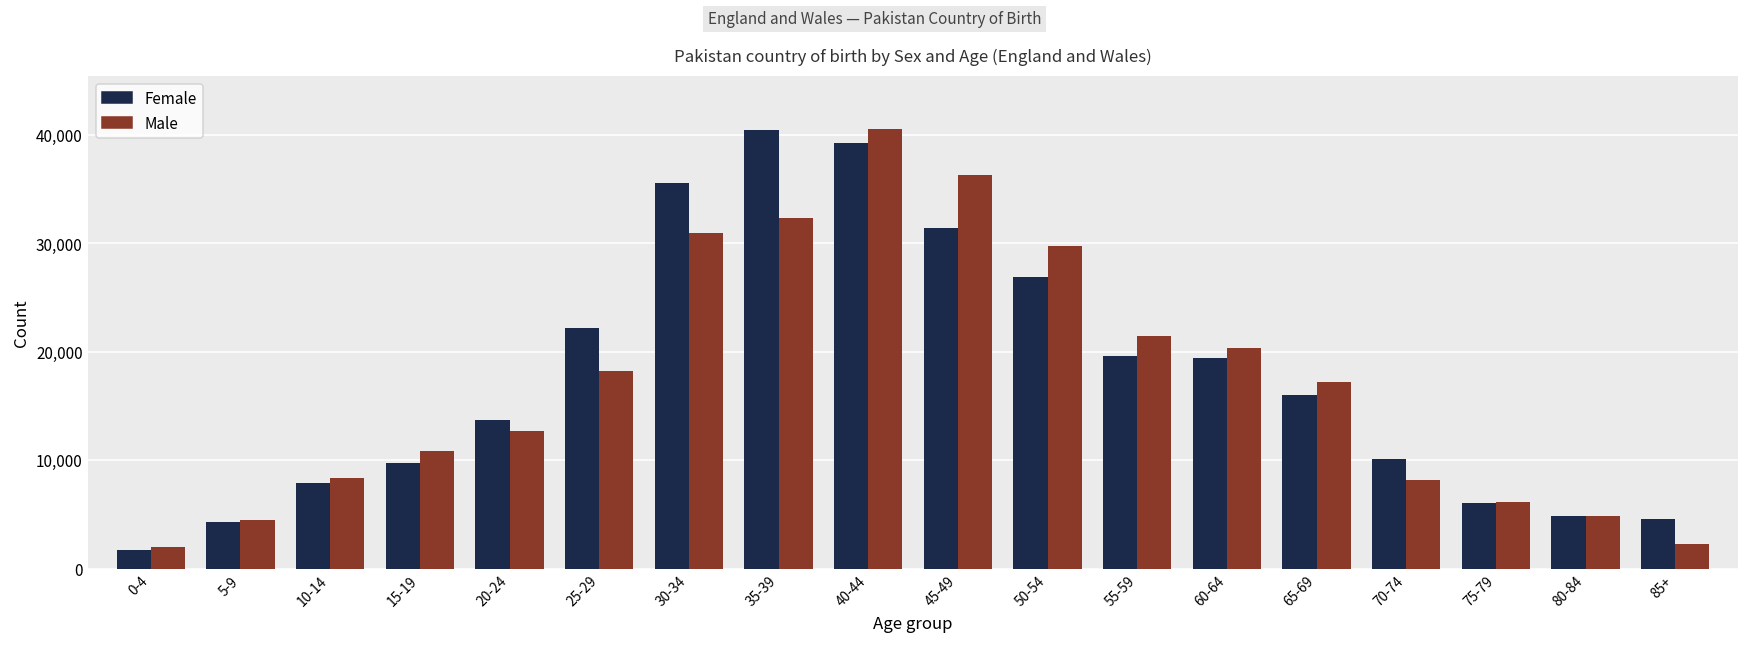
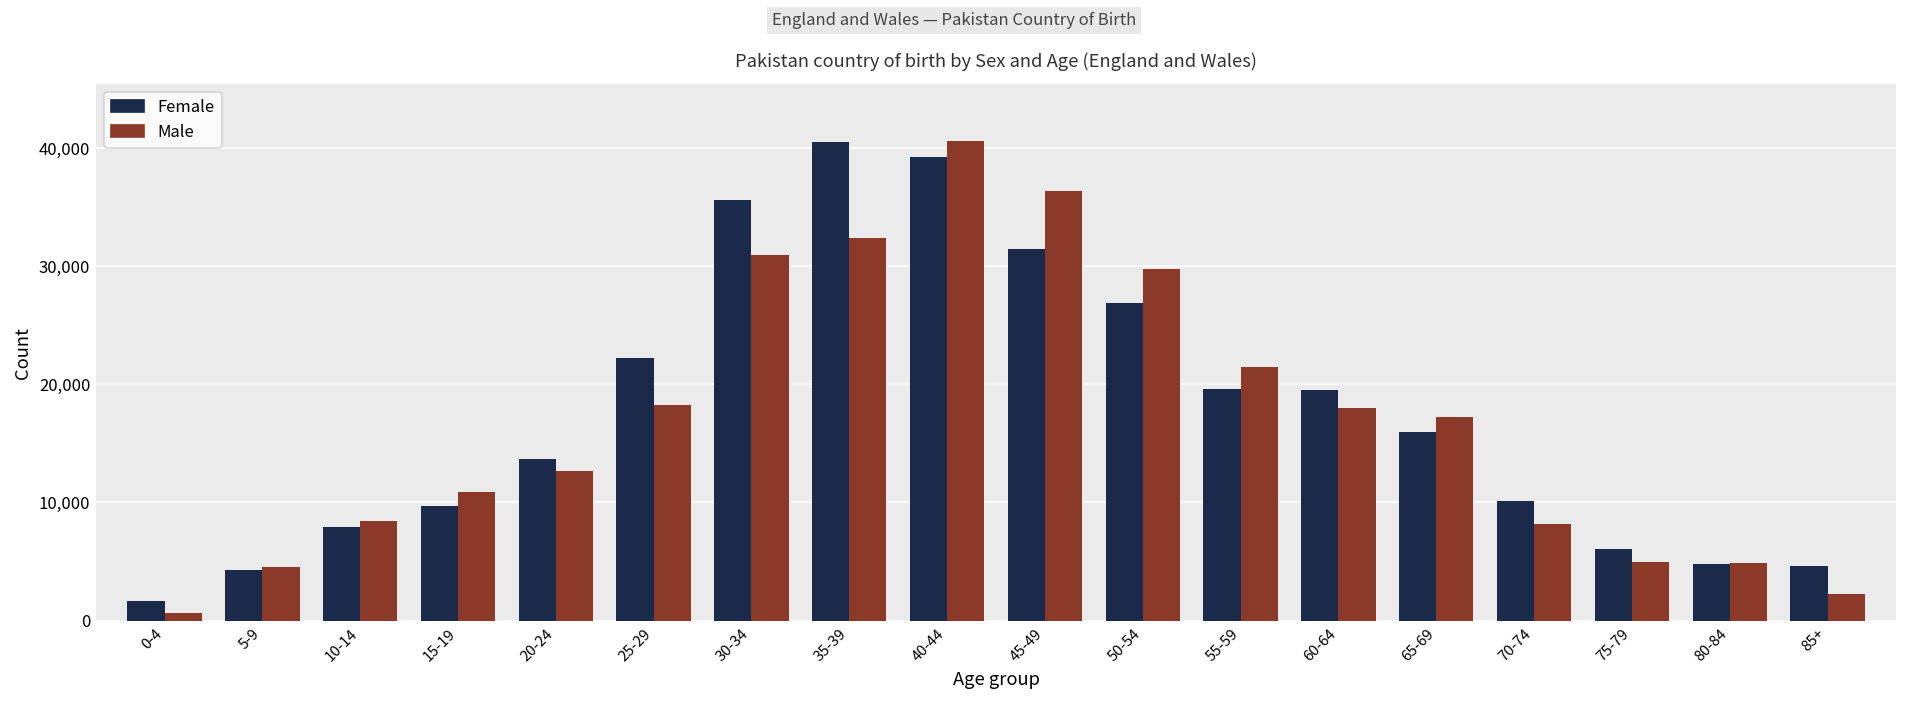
  {
    "Female": {
      "0-4": "2,000",
      "5-9": "4,000",
      "10-14": "8,000",
      "15-19": "10,000",
      "20-24": "14,000",
      "25-29": "22,000",
      "30-34": "36,000",
      "35-39": "41,000",
      "40-44": "39,000",
      "45-49": "31,000",
      "50-54": "27,000",
      "55-59": "20,000",
      "60-64": "19,000",
      "65-69": "16,000",
      "70-74": "10,000",
      "75-79": "6,000",
      "80-84": "5,000",
      "85+": "5,000"
    },
    "Male": {
-     "0-4": "2,000",
+     "0-4": "1,000",
      "5-9": "4,000",
      "10-14": "8,000",
      "15-19": "11,000",
      "20-24": "13,000",
      "25-29": "18,000",
      "30-34": "31,000",
      "35-39": "32,000",
      "40-44": "41,000",
      "45-49": "36,000",
      "50-54": "30,000",
      "55-59": "21,000",
-     "60-64": "20,000",
+     "60-64": "18,000",
      "65-69": "17,000",
      "70-74": "8,000",
-     "75-79": "6,000",
+     "75-79": "5,000",
      "80-84": "5,000",
      "85+": "2,000"
    }
  }
